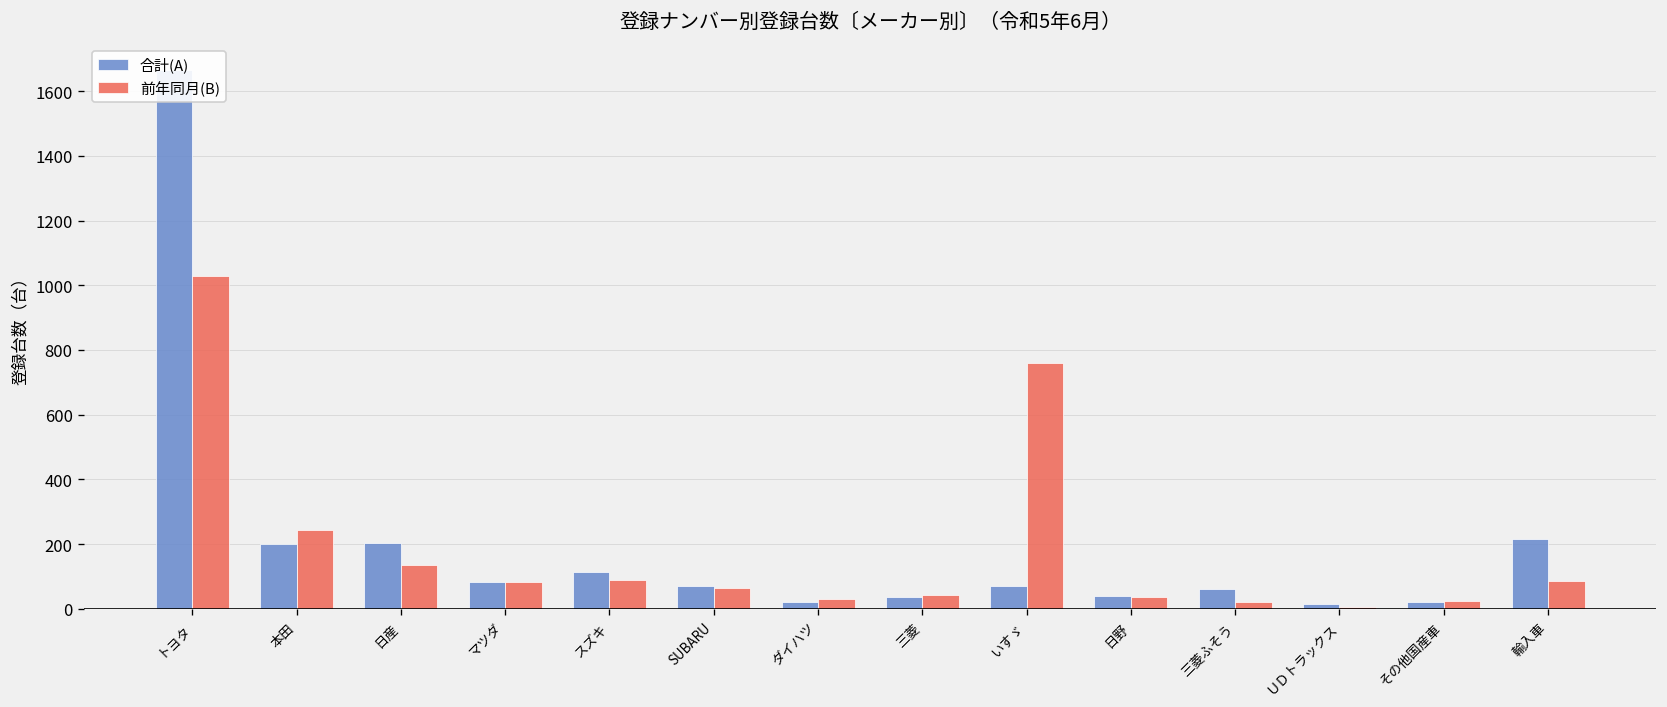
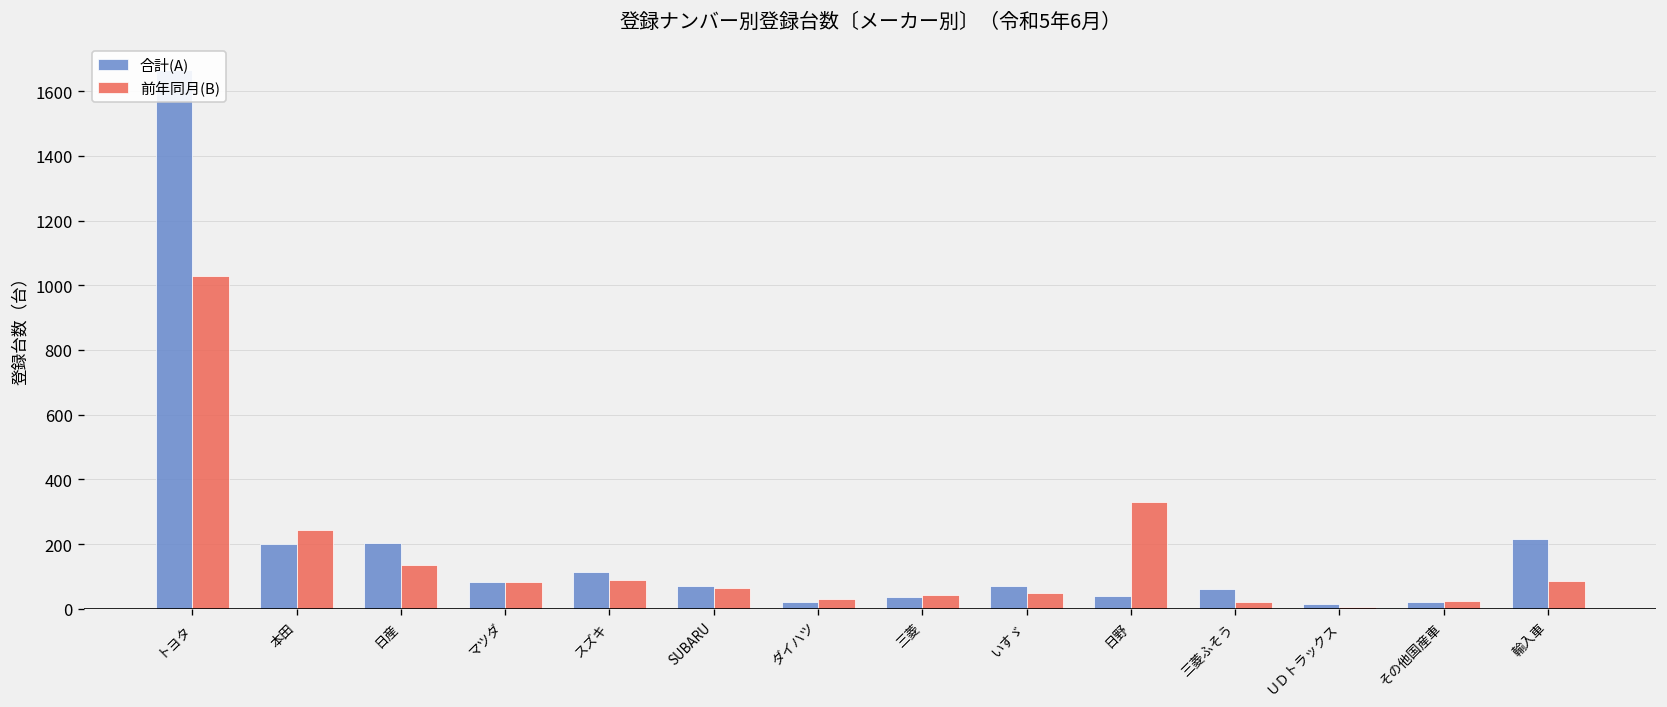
  {
    "合計(A)": {
      "本田": 200,
      "日産": 200,
      "マツダ": 80,
      "スズキ": 110,
      "SUBARU": 70,
      "ダイハツ": 20,
      "三菱": 40,
      "いすゞ": 70,
      "日野": 40,
      "三菱ふそう": 60,
      "ＵＤトラックス": 20,
      "その他国産車": 20,
      "輸入車": 220
    },
    "前年同月(B)": {
      "トヨタ": 1030,
      "本田": 250,
      "日産": 140,
      "マツダ": 80,
      "スズキ": 90,
      "SUBARU": 60,
      "ダイハツ": 30,
      "三菱": 40,
-     "いすゞ": 760,
-     "日野": 40,
+     "いすゞ": 50,
+     "日野": 330,
      "三菱ふそう": 20,
      "その他国産車": 20,
      "輸入車": 90
    }
  }
